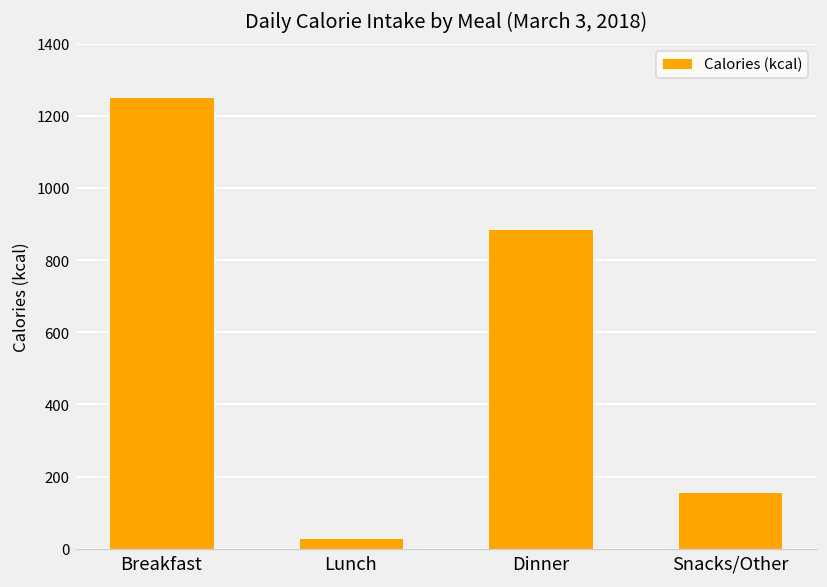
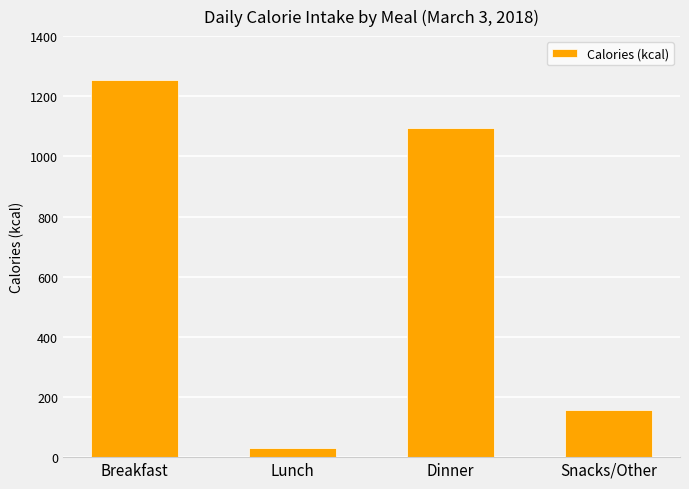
  {
    "Breakfast": 1250,
    "Lunch": 30,
-   "Dinner": 890,
+   "Dinner": 1100,
    "Snacks/Other": 160
  }
